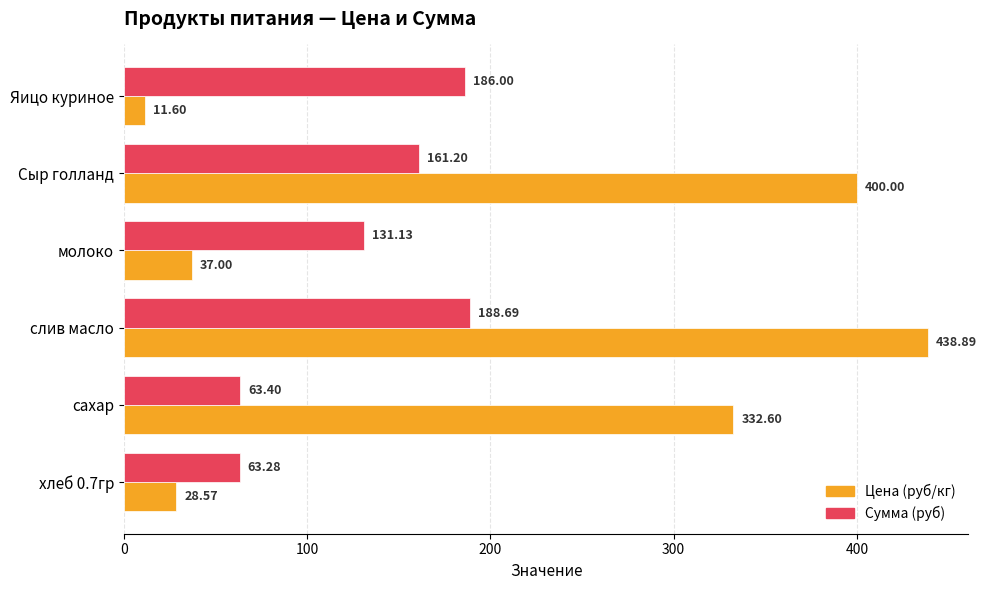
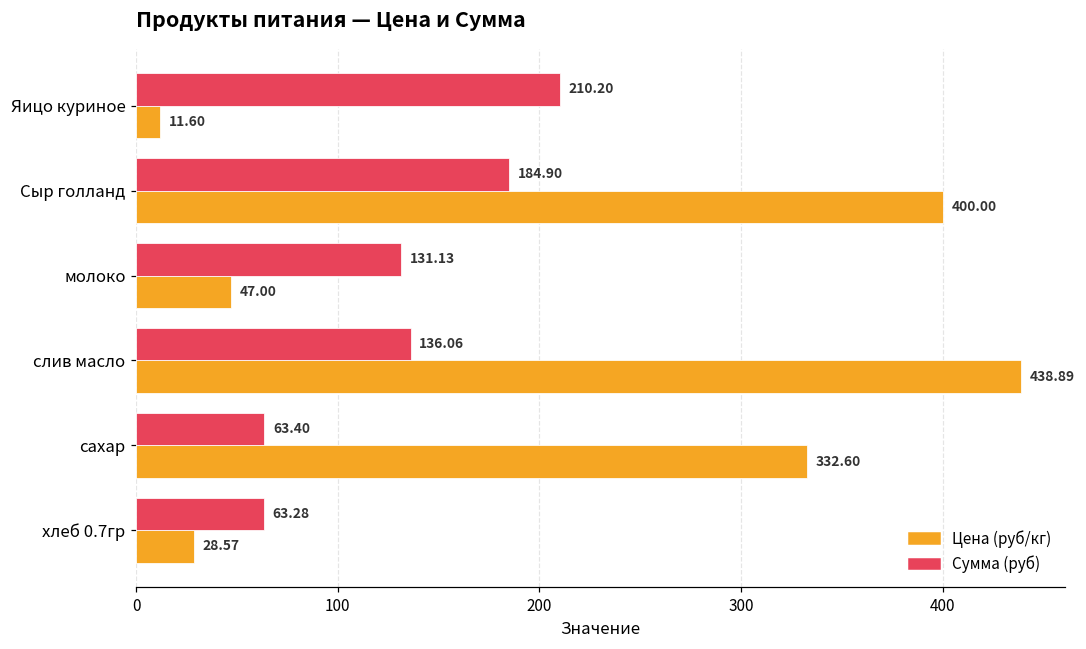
  {
    "Цена (руб/кг)": {
      "Яицо куриное": 11.60,
      "Сыр голланд": 400.00,
-     "молоко": 37.00,
+     "молоко": 47.00,
      "слив масло": 438.89,
      "сахар": 332.60,
      "хлеб 0.7гр": 28.57
    },
    "Сумма (руб)": {
-     "Яицо куриное": 186.00,
-     "Сыр голланд": 161.20,
+     "Яицо куриное": 210.20,
+     "Сыр голланд": 184.90,
      "молоко": 131.13,
-     "слив масло": 188.69,
+     "слив масло": 136.06,
      "сахар": 63.40,
      "хлеб 0.7гр": 63.28
    }
  }
